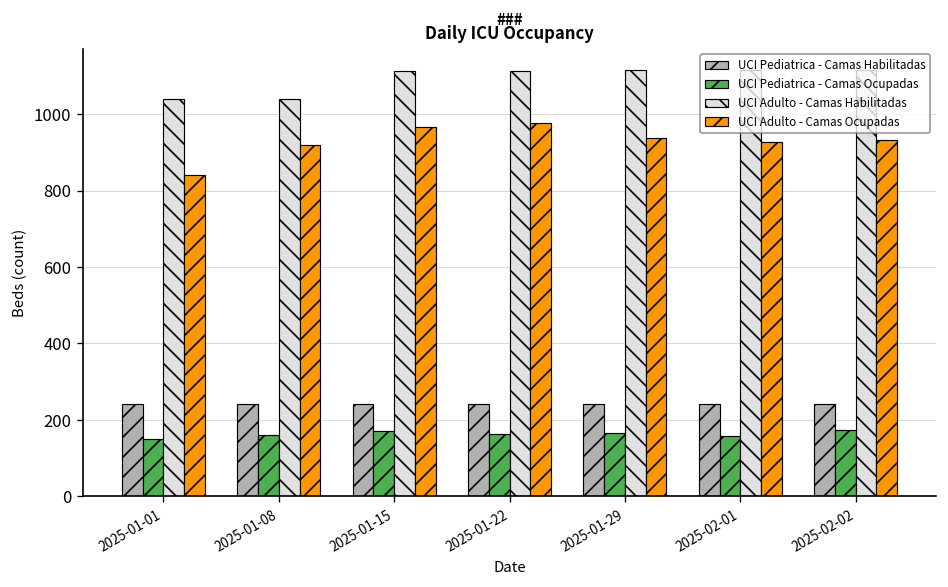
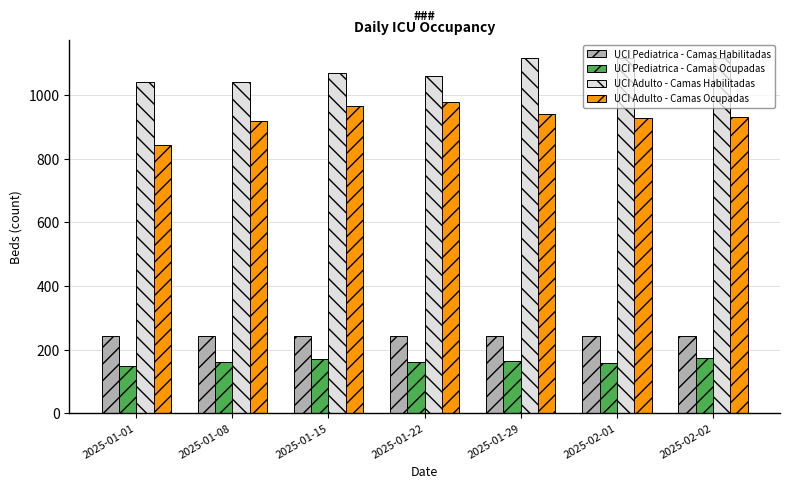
  {
    "UCI Pediatrica - Camas Habilitadas": {
      "2025-01-01": 240,
      "2025-01-08": 240,
      "2025-01-15": 240,
      "2025-01-22": 240,
      "2025-01-29": 240,
      "2025-02-01": 240,
      "2025-02-02": 240
    },
    "UCI Pediatrica - Camas Ocupadas": {
      "2025-01-01": 150,
      "2025-01-08": 160,
      "2025-01-15": 170,
      "2025-01-22": 160,
      "2025-01-29": 170,
      "2025-02-01": 160,
      "2025-02-02": 170
    },
    "UCI Adulto - Camas Habilitadas": {
      "2025-01-01": 1040,
      "2025-01-08": 1040,
-     "2025-01-15": 1110,
-     "2025-01-22": 1110,
+     "2025-01-15": 1070,
+     "2025-01-22": 1060,
      "2025-01-29": 1120
    },
    "UCI Adulto - Camas Ocupadas": {
      "2025-01-01": 840,
      "2025-01-08": 920,
      "2025-01-15": 970,
      "2025-01-22": 980,
      "2025-01-29": 940,
      "2025-02-01": 930,
      "2025-02-02": 930
    }
  }
